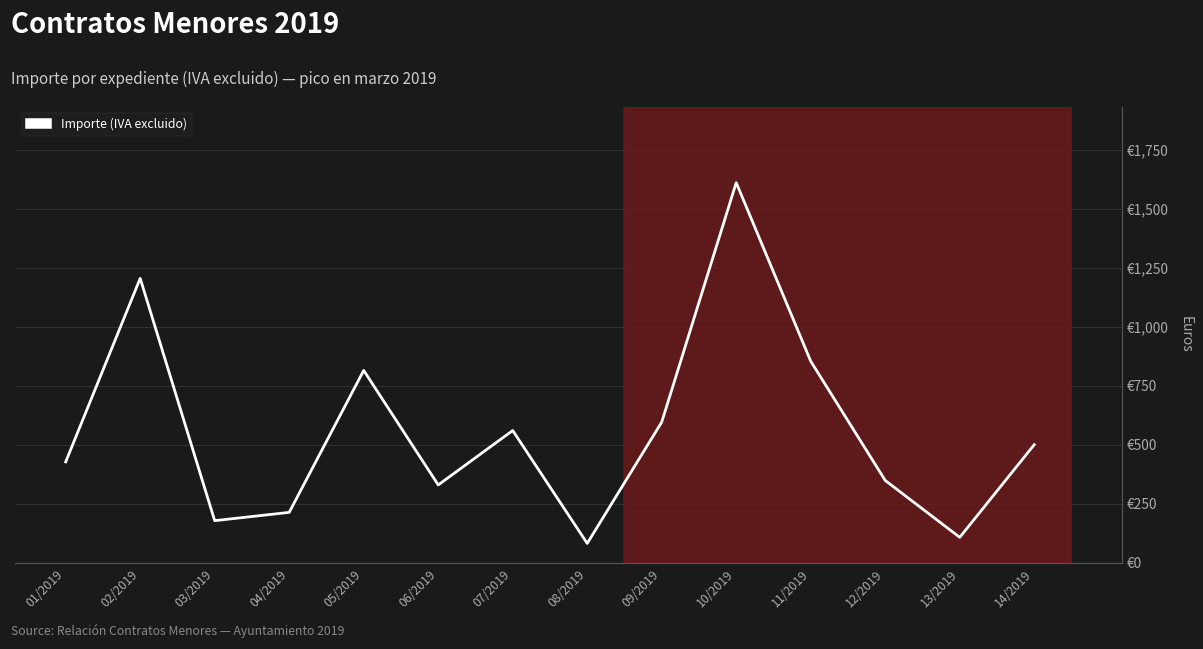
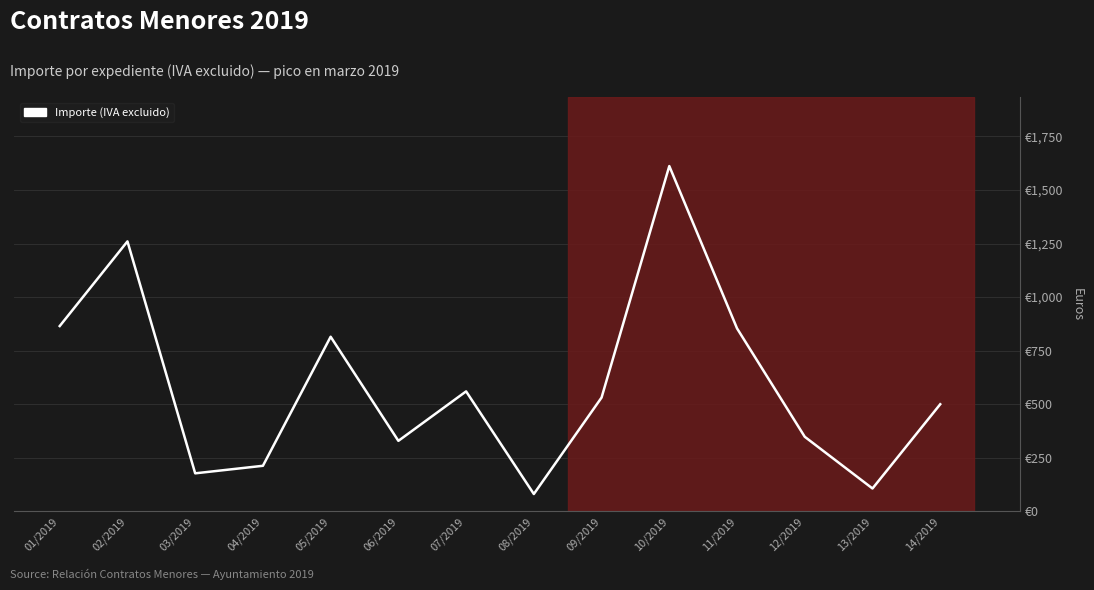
  {
-   "01/2019": "€430",
-   "02/2019": "€1,210",
+   "01/2019": "€860",
+   "02/2019": "€1,260",
    "03/2019": "€180",
    "04/2019": "€210",
    "05/2019": "€820",
    "06/2019": "€330",
    "07/2019": "€560",
    "08/2019": "€80",
-   "09/2019": "€600",
+   "09/2019": "€530",
    "10/2019": "€1,610",
    "11/2019": "€850",
    "12/2019": "€350",
    "13/2019": "€110",
    "14/2019": "€500"
  }
